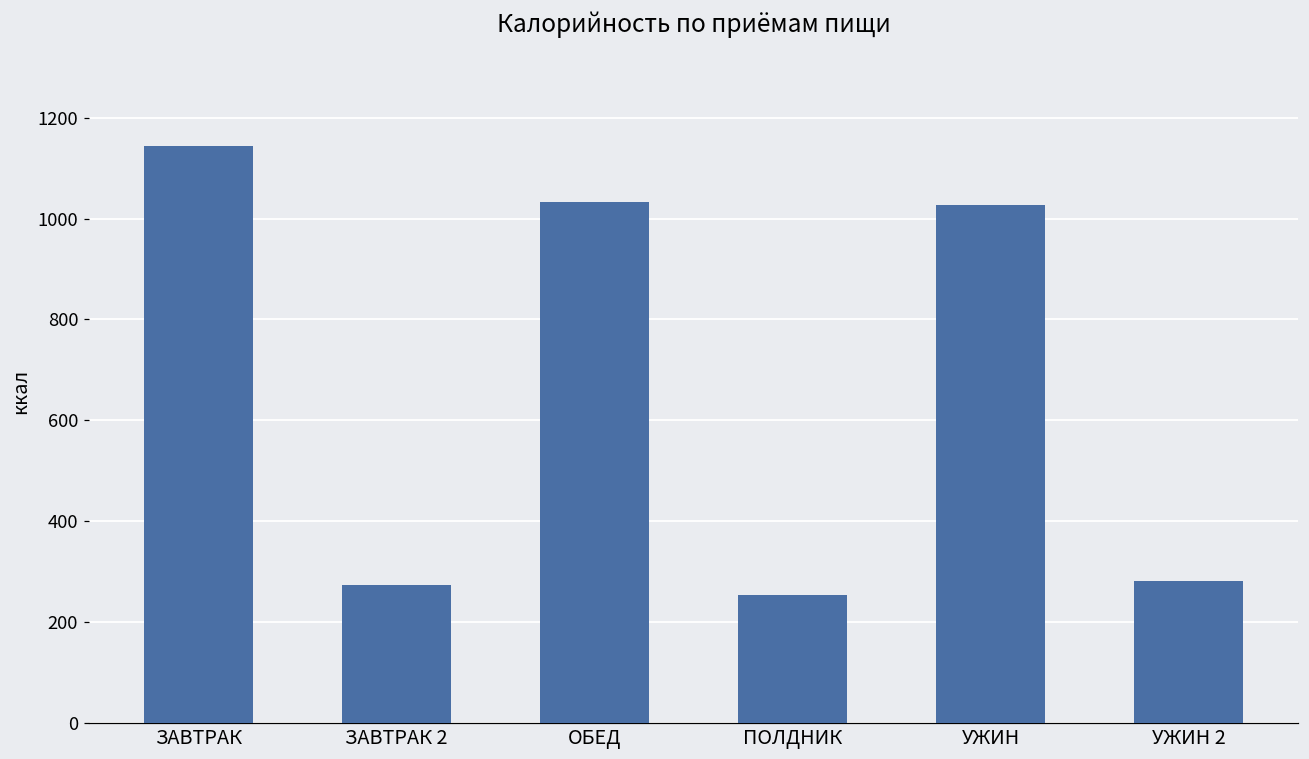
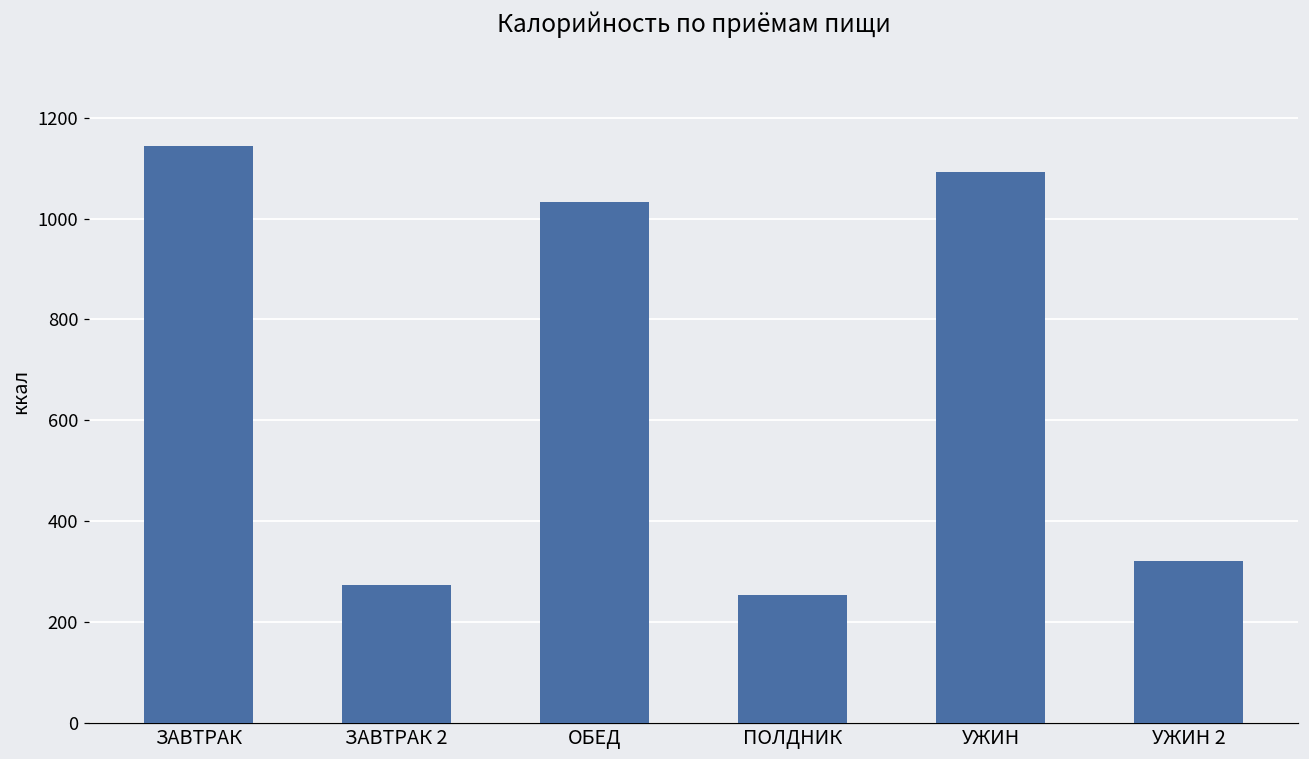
  {
    "ЗАВТРАК": 1140,
    "ЗАВТРАК 2": 270,
    "ОБЕД": 1030,
    "ПОЛДНИК": 250,
-   "УЖИН": 1030,
-   "УЖИН 2": 280
+   "УЖИН": 1090,
+   "УЖИН 2": 320
  }
